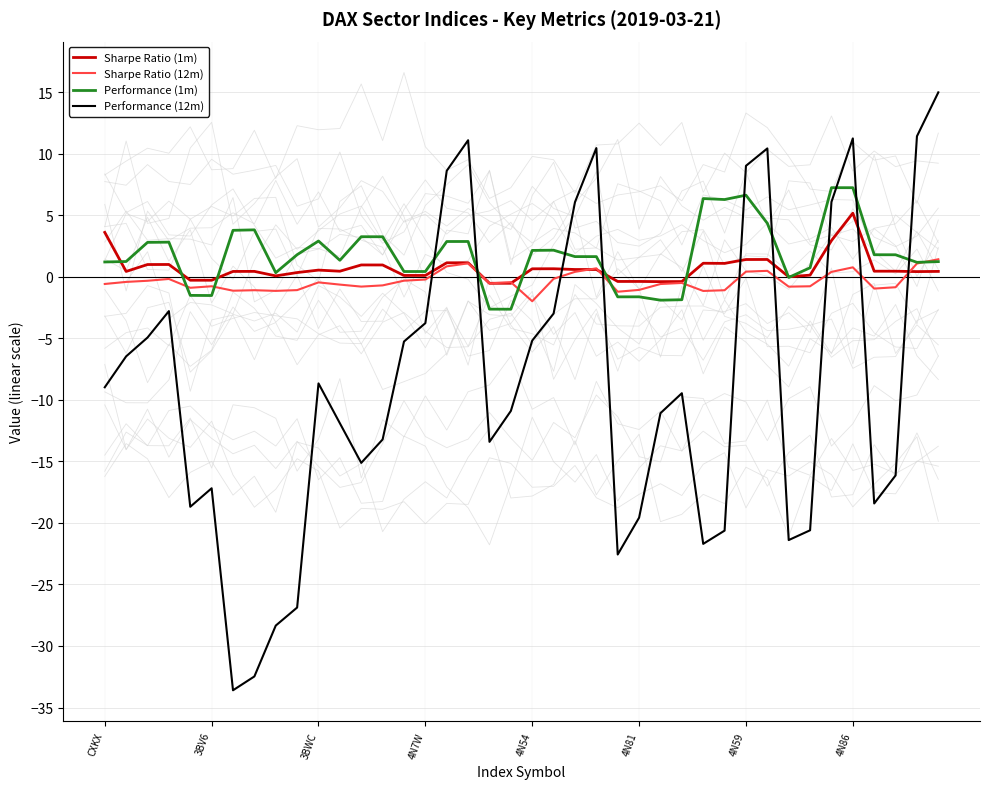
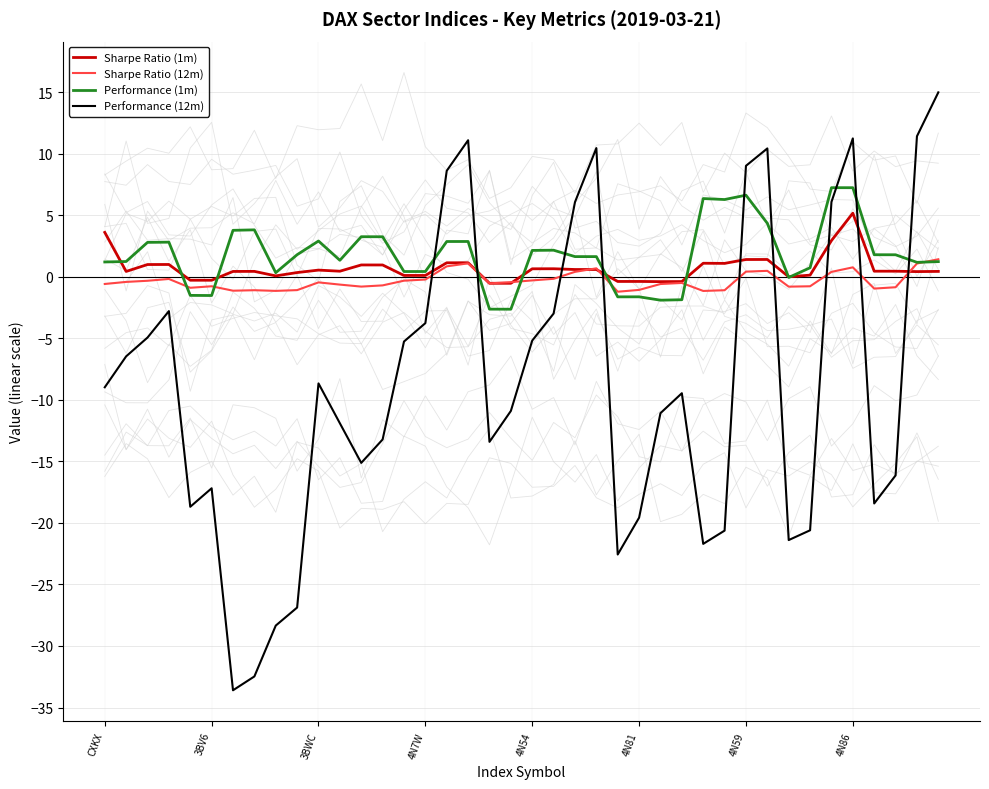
  {
    "Sharpe Ratio (1m)": {
      "CXKX": 3.6,
      "3BV6": -0.3,
      "3BWC": 0.5,
      "4N7W": 0.1,
      "4N54": 0.6,
      "4N81": -0.4,
      "4N59": 1.4,
      "4N86": 5.2
    },
    "Sharpe Ratio (12m)": {
      "3BV6": -0.8,
      "4N7W": -0.2,
-     "4N54": -2.0,
+     "4N54": -0.3,
      "4N86": 0.8
    },
    "Performance (1m)": {
      "3BV6": -1.5,
      "3BWC": 2.9,
      "4N7W": 0.4,
      "4N54": 2.1,
      "4N81": -1.6,
      "4N59": 6.6,
      "4N86": 7.2
    },
    "Performance (12m)": {
      "CXKX": -9.0,
      "3BV6": -17.2,
      "3BWC": -8.7,
      "4N7W": -3.8,
      "4N54": -5.2,
      "4N81": -19.6,
      "4N59": 9.0,
      "4N86": 11.2
    }
  }
